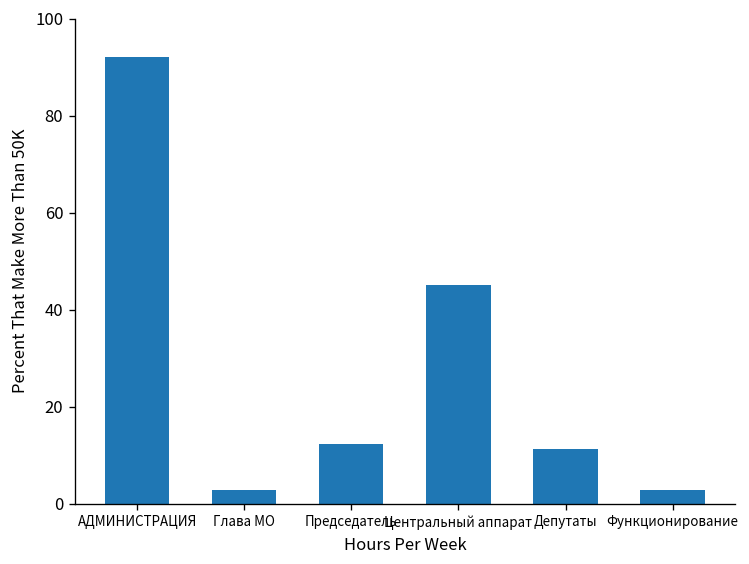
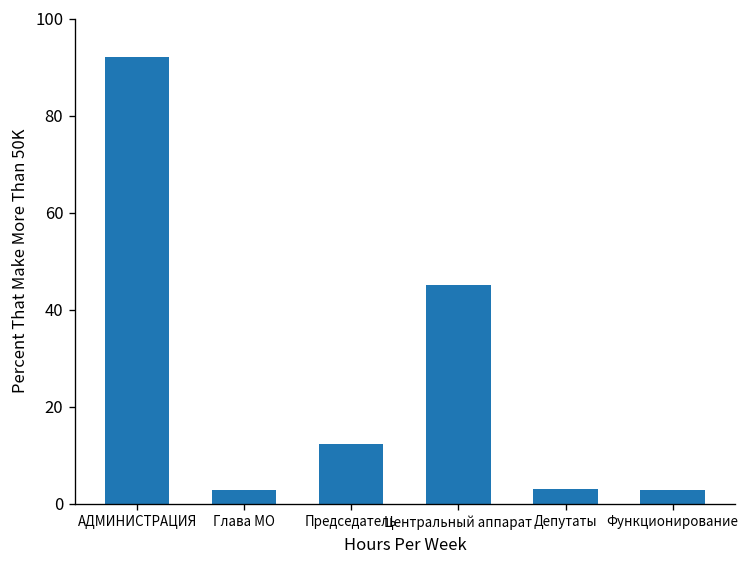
  {
    "АДМИНИСТРАЦИЯ": 92,
    "Глава МО": 3,
    "Председатель": 12,
    "Центральный аппарат": 45,
-   "Депутаты": 11,
+   "Депутаты": 3,
    "Функционирование": 3
  }
